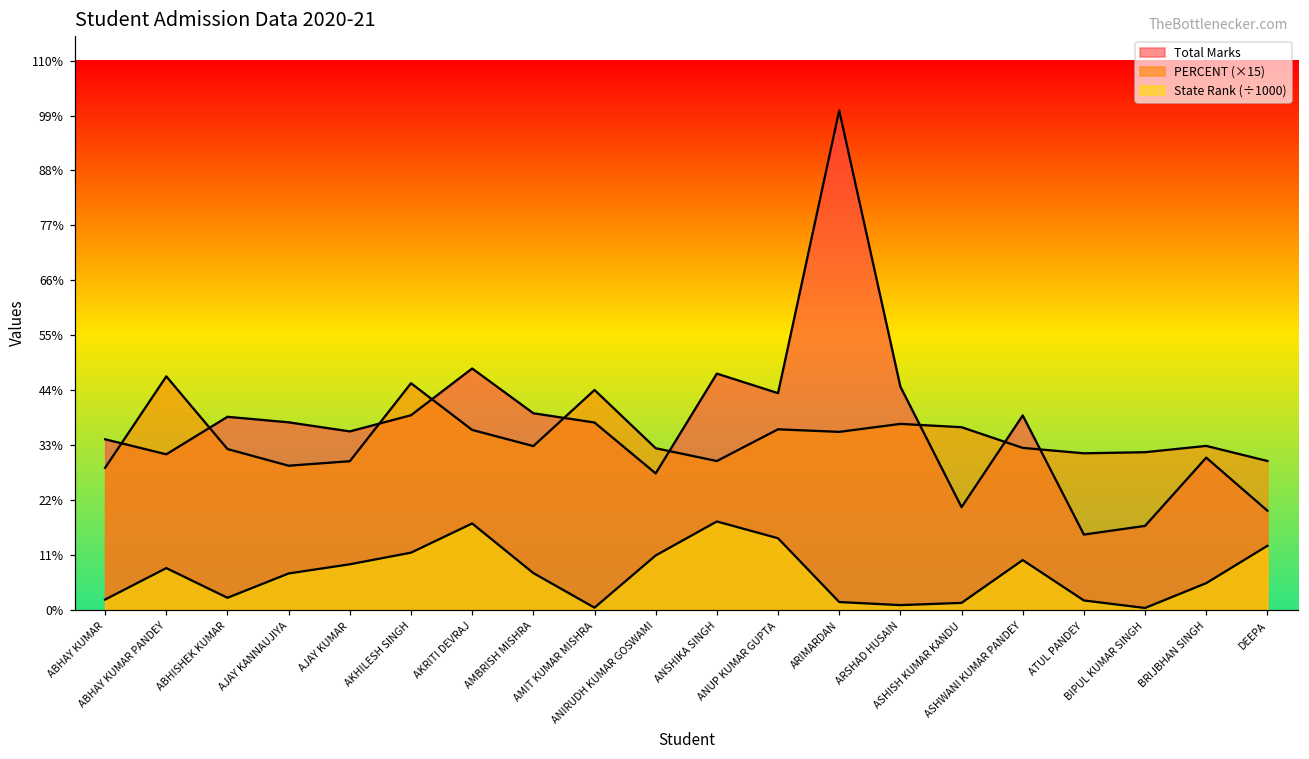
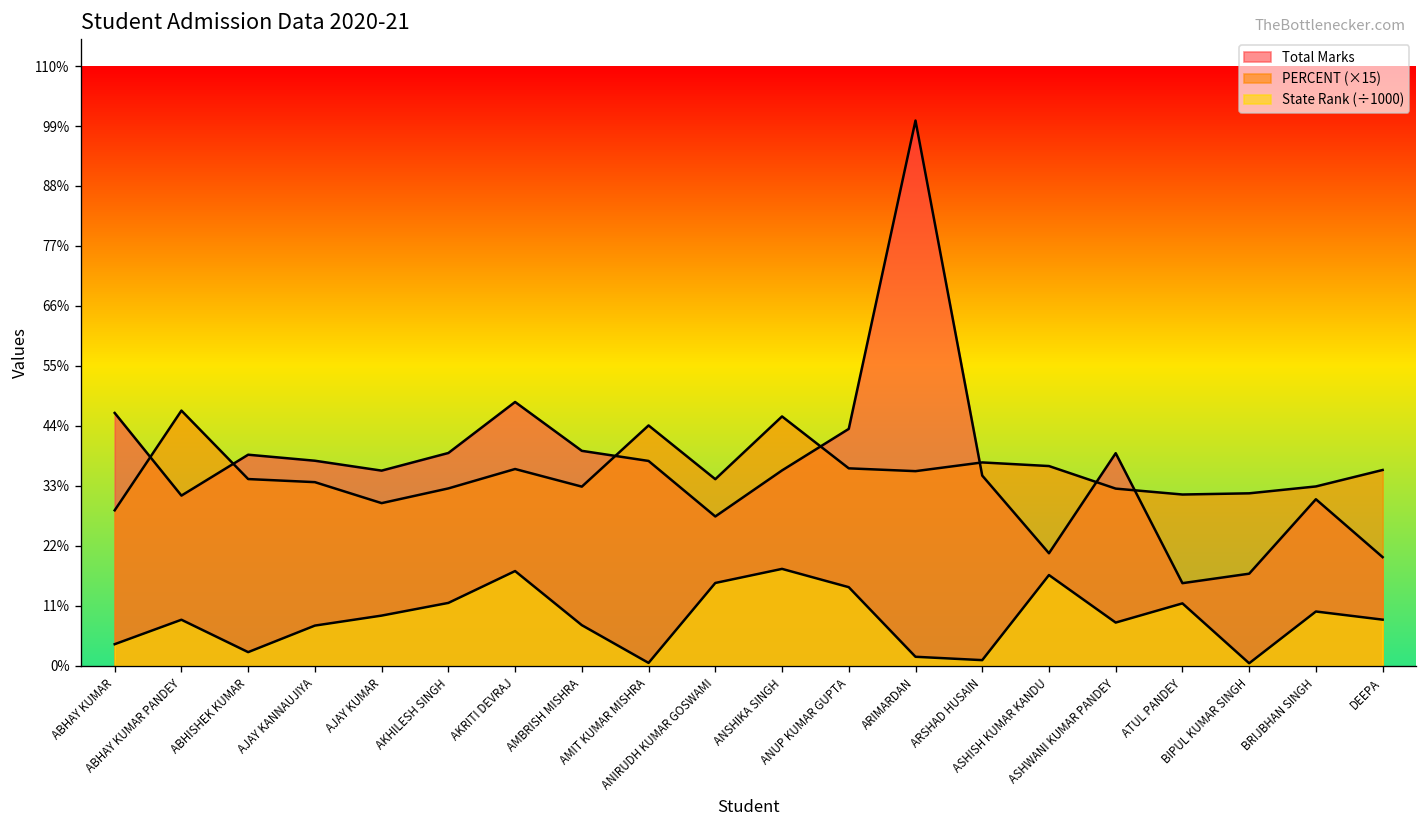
  {
    "Total Marks": {
-     "ABHAY KUMAR": "34%",
+     "ABHAY KUMAR": "46%",
      "ABHAY KUMAR PANDEY": "31%",
      "ABHISHEK KUMAR": "39%",
      "AJAY KANNAUJIYA": "38%",
      "AJAY KUMAR": "36%",
      "AKHILESH SINGH": "39%",
      "AKRITI DEVRAJ": "48%",
      "AMBRISH MISHRA": "39%",
      "AMIT KUMAR MISHRA": "38%",
      "ANIRUDH KUMAR GOSWAMI": "27%",
-     "ANSHIKA SINGH": "47%",
+     "ANSHIKA SINGH": "36%",
      "ANUP KUMAR GUPTA": "43%",
      "ARIMARDAN": "100%",
-     "ARSHAD HUSAIN": "45%",
+     "ARSHAD HUSAIN": "35%",
      "ASHISH KUMAR KANDU": "21%",
      "ASHWANI KUMAR PANDEY": "39%",
      "ATUL PANDEY": "15%",
      "BIPUL KUMAR SINGH": "17%",
      "BRIJBHAN SINGH": "31%",
      "DEEPA": "20%"
    },
    "PERCENT (×15)": {
      "ABHAY KUMAR": "28%",
      "ABHAY KUMAR PANDEY": "47%",
-     "ABHISHEK KUMAR": "32%",
-     "AJAY KANNAUJIYA": "29%",
+     "ABHISHEK KUMAR": "34%",
+     "AJAY KANNAUJIYA": "34%",
      "AJAY KUMAR": "30%",
-     "AKHILESH SINGH": "45%",
+     "AKHILESH SINGH": "33%",
      "AKRITI DEVRAJ": "36%",
      "AMBRISH MISHRA": "33%",
      "AMIT KUMAR MISHRA": "44%",
-     "ANIRUDH KUMAR GOSWAMI": "32%",
-     "ANSHIKA SINGH": "30%",
+     "ANIRUDH KUMAR GOSWAMI": "34%",
+     "ANSHIKA SINGH": "46%",
      "ANUP KUMAR GUPTA": "36%",
      "ARIMARDAN": "36%",
      "ARSHAD HUSAIN": "37%",
      "ASHISH KUMAR KANDU": "37%",
      "ASHWANI KUMAR PANDEY": "32%",
      "ATUL PANDEY": "31%",
      "BIPUL KUMAR SINGH": "32%",
      "BRIJBHAN SINGH": "33%",
-     "DEEPA": "30%"
+     "DEEPA": "36%"
    },
    "State Rank (÷1000)": {
-     "ABHAY KUMAR": "2%",
+     "ABHAY KUMAR": "4%",
      "ABHAY KUMAR PANDEY": "8%",
      "ABHISHEK KUMAR": "2%",
      "AJAY KANNAUJIYA": "7%",
      "AJAY KUMAR": "9%",
      "AKHILESH SINGH": "11%",
      "AKRITI DEVRAJ": "17%",
      "AMBRISH MISHRA": "7%",
      "AMIT KUMAR MISHRA": "0%",
-     "ANIRUDH KUMAR GOSWAMI": "11%",
+     "ANIRUDH KUMAR GOSWAMI": "15%",
      "ANSHIKA SINGH": "18%",
      "ANUP KUMAR GUPTA": "14%",
      "ARIMARDAN": "2%",
      "ARSHAD HUSAIN": "1%",
-     "ASHISH KUMAR KANDU": "1%",
-     "ASHWANI KUMAR PANDEY": "10%",
-     "ATUL PANDEY": "2%",
+     "ASHISH KUMAR KANDU": "17%",
+     "ASHWANI KUMAR PANDEY": "8%",
+     "ATUL PANDEY": "11%",
      "BIPUL KUMAR SINGH": "0%",
-     "BRIJBHAN SINGH": "5%",
-     "DEEPA": "13%"
+     "BRIJBHAN SINGH": "10%",
+     "DEEPA": "8%"
    }
  }
